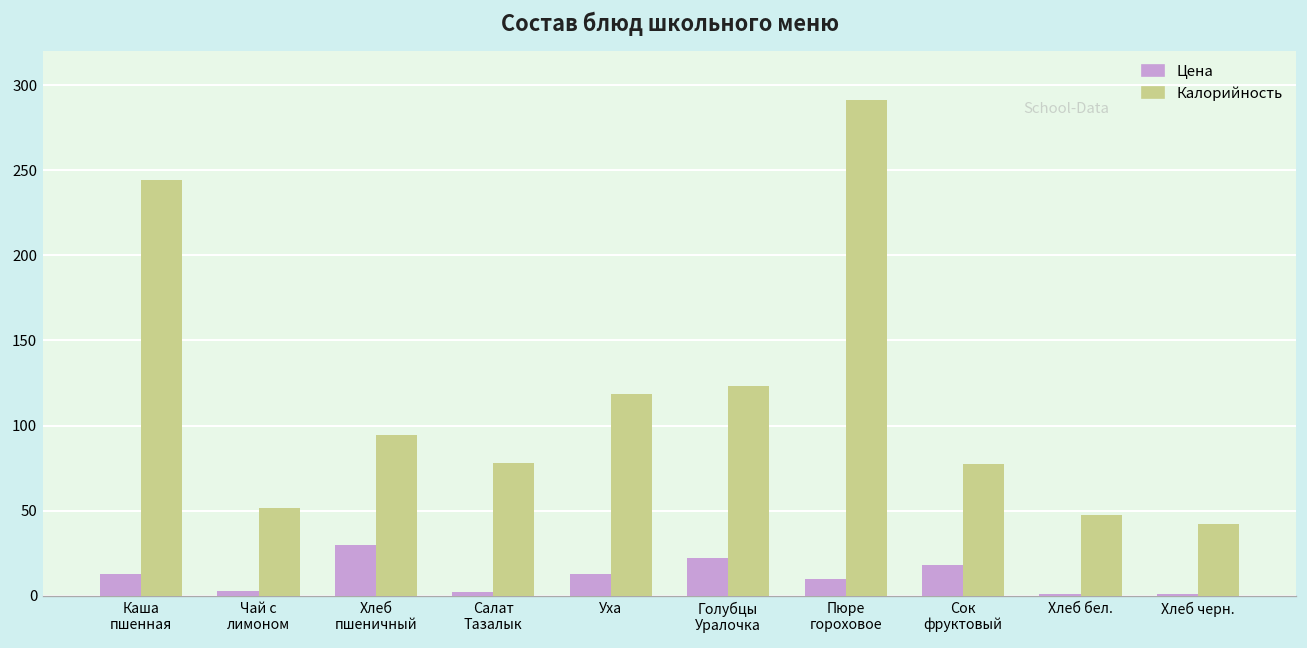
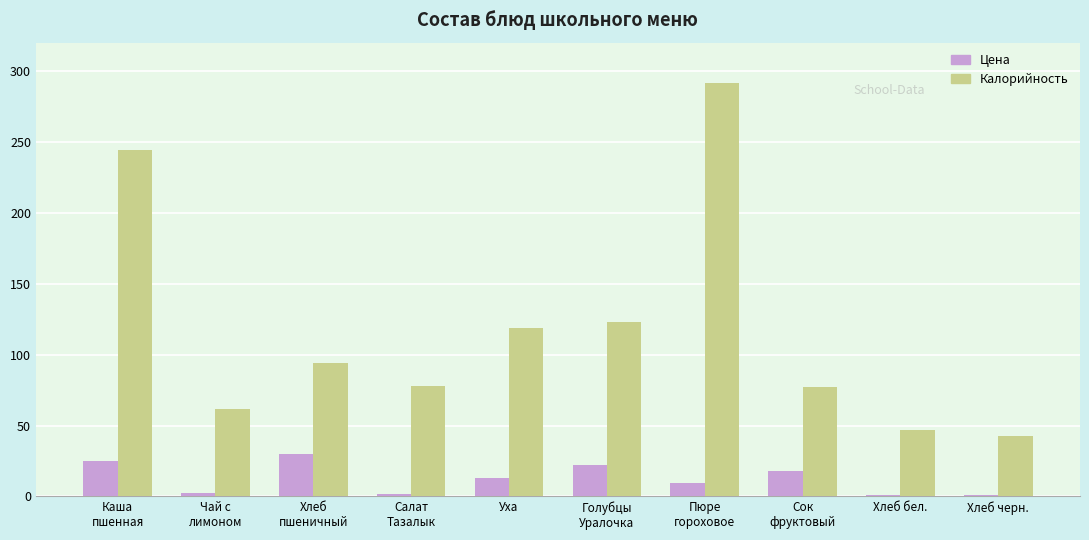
  {
    "Цена": {
-     "Каша пшенная": 13,
+     "Каша пшенная": 25,
      "Чай с лимоном": 3,
      "Хлеб пшеничный": 30,
      "Салат Тазалык": 2,
      "Уха": 13,
      "Голубцы Уралочка": 22,
      "Пюре гороховое": 10,
      "Сок фруктовый": 18
    },
    "Калорийность": {
      "Каша пшенная": 244,
-     "Чай с лимоном": 52,
+     "Чай с лимоном": 62,
      "Хлеб пшеничный": 94,
      "Салат Тазалык": 78,
      "Уха": 119,
      "Голубцы Уралочка": 123,
      "Пюре гороховое": 291,
      "Сок фруктовый": 77,
      "Хлеб бел.": 47,
      "Хлеб черн.": 42
    }
  }
